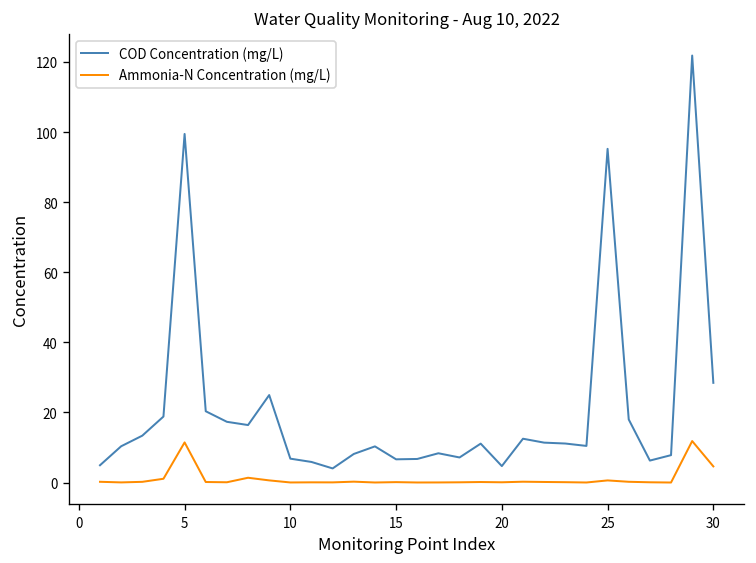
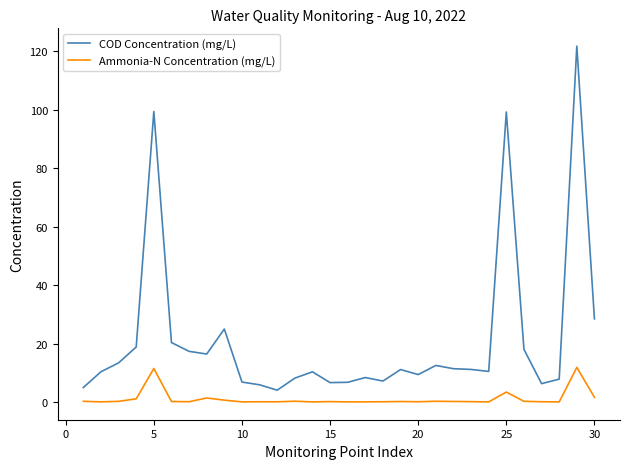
  {
    "COD Concentration (mg/L)": {
      "5": 99,
      "10": 7,
      "15": 7,
-     "20": 5,
-     "25": 95,
+     "20": 9,
+     "25": 99,
      "30": 28
    },
    "Ammonia-N Concentration (mg/L)": {
      "5": 11,
      "10": 0,
      "15": 0,
      "20": 0,
-     "25": 1,
-     "30": 5
+     "25": 3,
+     "30": 2
    }
  }
